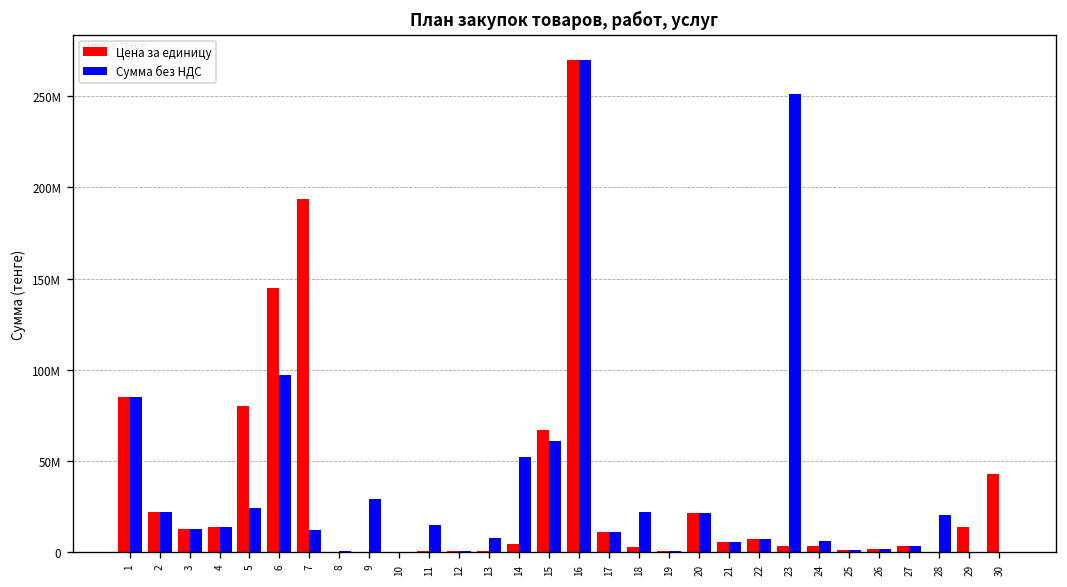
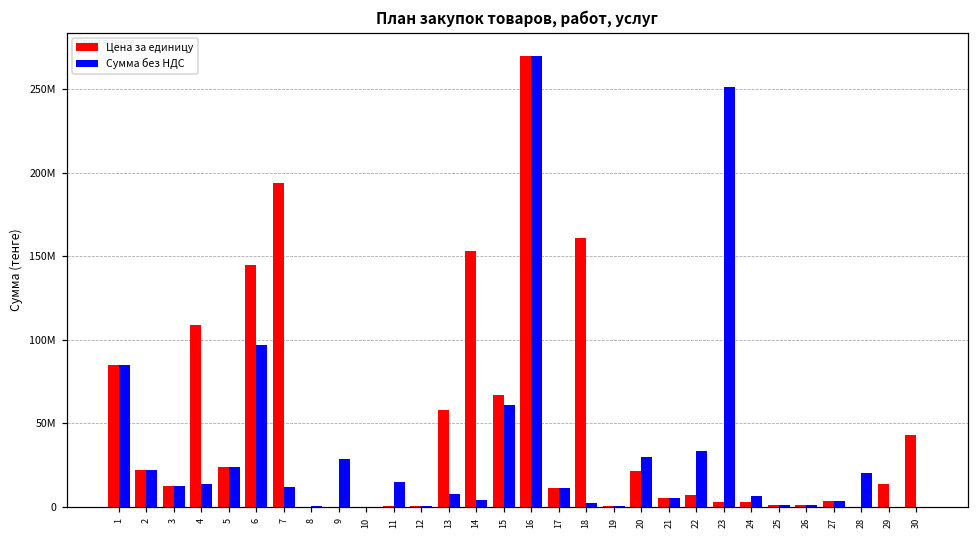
  {
    "Цена за единицу": {
      "1": 85000000,
      "2": 22000000,
      "3": 13000000,
-     "4": 14000000,
-     "5": 80000000,
+     "4": 109000000,
+     "5": 24000000,
      "6": 145000000,
      "7": 194000000,
-     "13": 1000000,
-     "14": 4000000,
+     "13": 58000000,
+     "14": 153000000,
      "15": 67000000,
      "16": 270000000,
      "17": 11000000,
-     "18": 3000000,
+     "18": 161000000,
      "20": 21000000,
      "21": 5000000,
      "22": 7000000,
      "23": 3000000,
      "24": 3000000,
      "27": 4000000,
      "29": 14000000,
      "30": 43000000
    },
    "Сумма без НДС": {
      "1": 85000000,
      "2": 22000000,
      "3": 13000000,
      "4": 14000000,
      "5": 24000000,
      "6": 97000000,
      "7": 12000000,
      "9": 29000000,
      "11": 15000000,
      "13": 7000000,
-     "14": 52000000,
+     "14": 4000000,
      "15": 61000000,
      "16": 270000000,
      "17": 11000000,
-     "18": 22000000,
-     "20": 21000000,
+     "18": 3000000,
+     "20": 30000000,
      "21": 5000000,
-     "22": 7000000,
+     "22": 34000000,
      "23": 251000000,
      "24": 6000000,
      "27": 4000000,
      "28": 20000000
    }
  }
